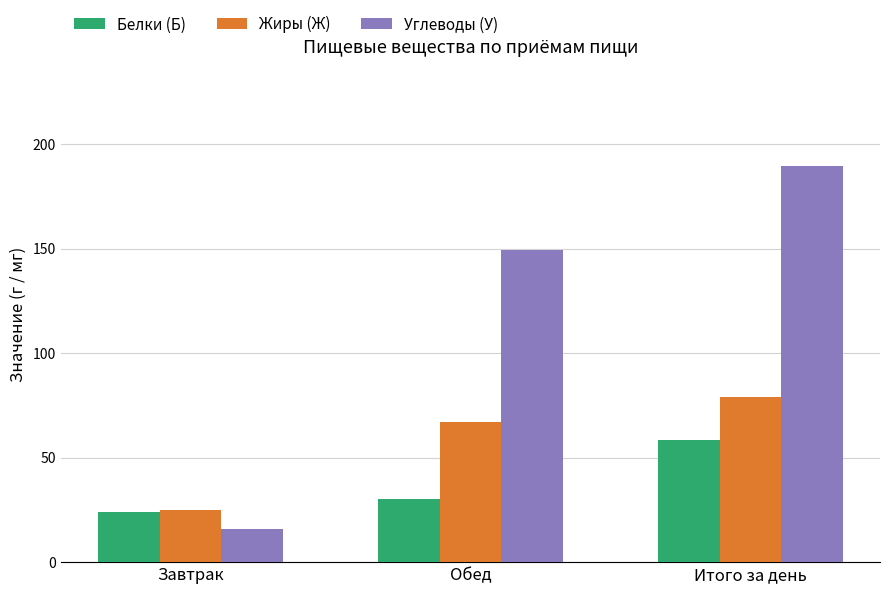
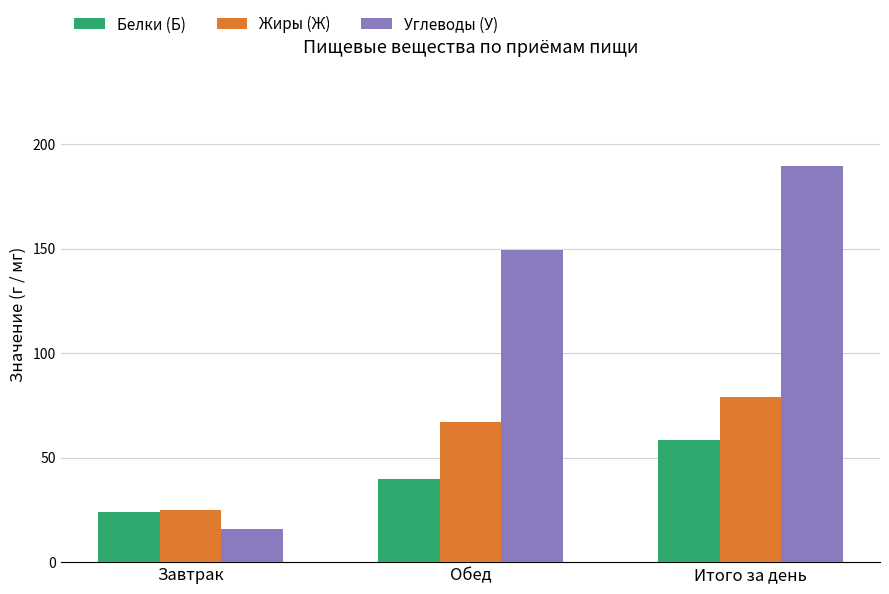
  {
    "Белки (Б)": {
      "Завтрак": 24,
-     "Обед": 30,
+     "Обед": 40,
      "Итого за день": 59
    },
    "Жиры (Ж)": {
      "Завтрак": 25,
      "Обед": 67,
      "Итого за день": 79
    },
    "Углеводы (У)": {
      "Завтрак": 16,
      "Обед": 149,
      "Итого за день": 190
    }
  }
